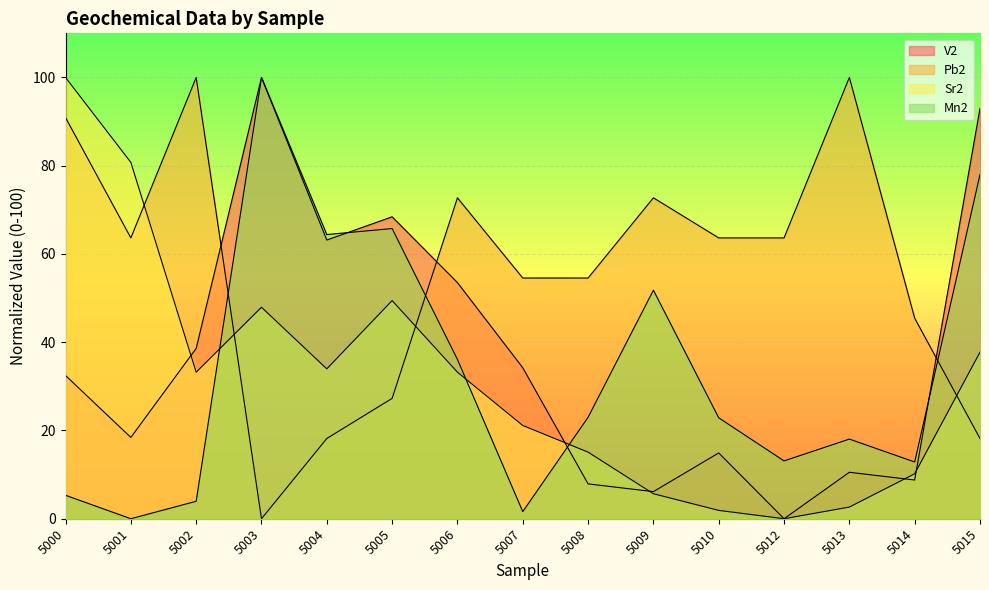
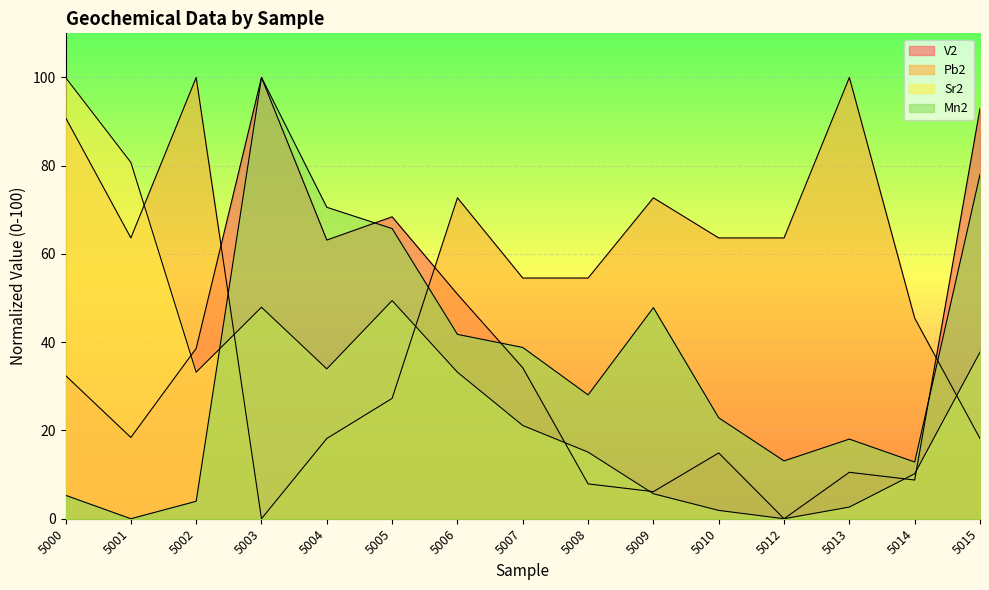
  {
    "V2": {
      "5000": 32,
      "5001": 18,
      "5002": 39,
      "5004": 63,
      "5005": 68,
-     "5006": 54,
+     "5006": 51,
      "5007": 34,
      "5008": 8,
      "5010": 15,
      "5013": 11,
      "5014": 9,
      "5015": 93
    },
    "Mn2": {
      "5000": 5,
      "5001": 0,
      "5002": 4,
-     "5004": 64,
+     "5004": 71,
      "5005": 66,
-     "5006": 36,
-     "5007": 2,
-     "5008": 23,
-     "5009": 52,
+     "5006": 42,
+     "5007": 39,
+     "5008": 28,
+     "5009": 48,
      "5010": 23,
      "5012": 13,
      "5013": 18,
      "5014": 13,
      "5015": 78
    }
  }
